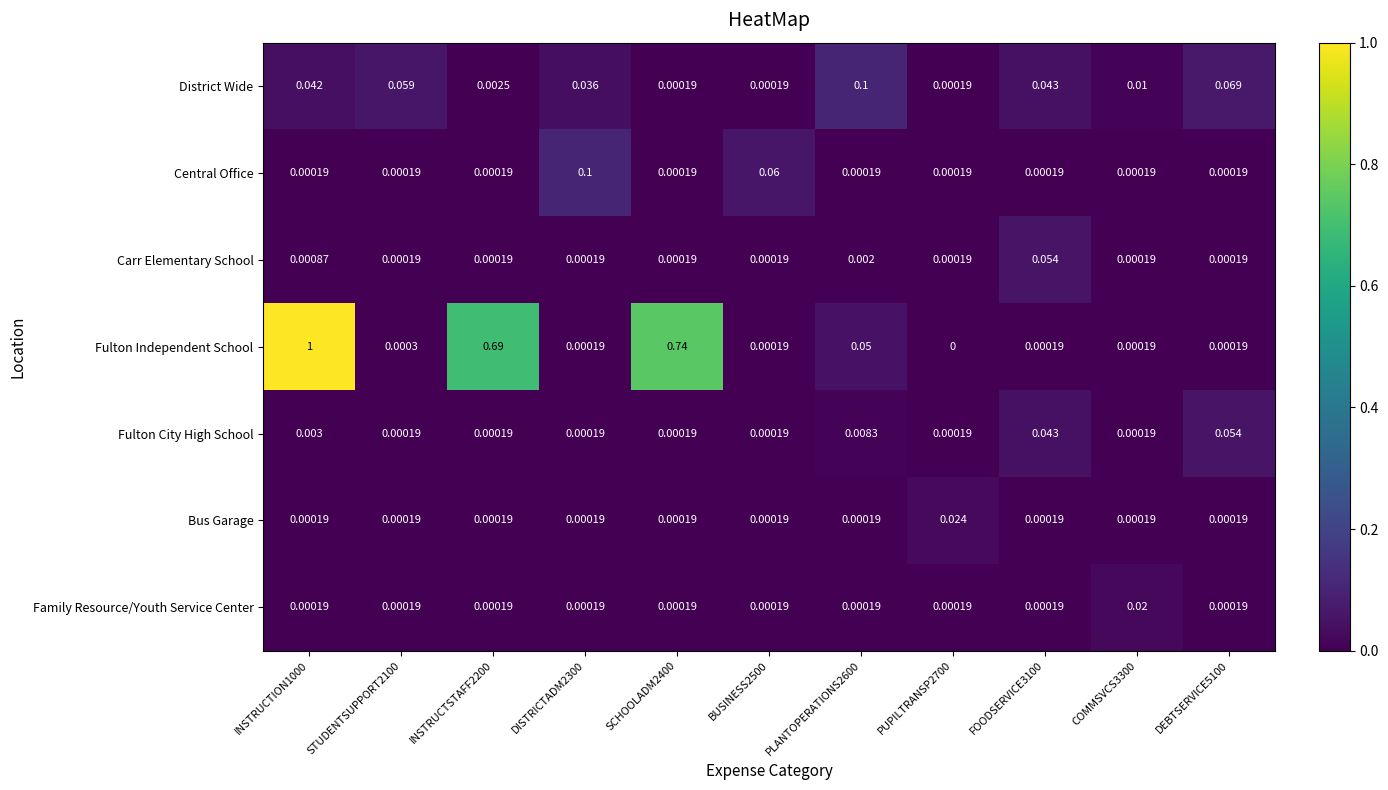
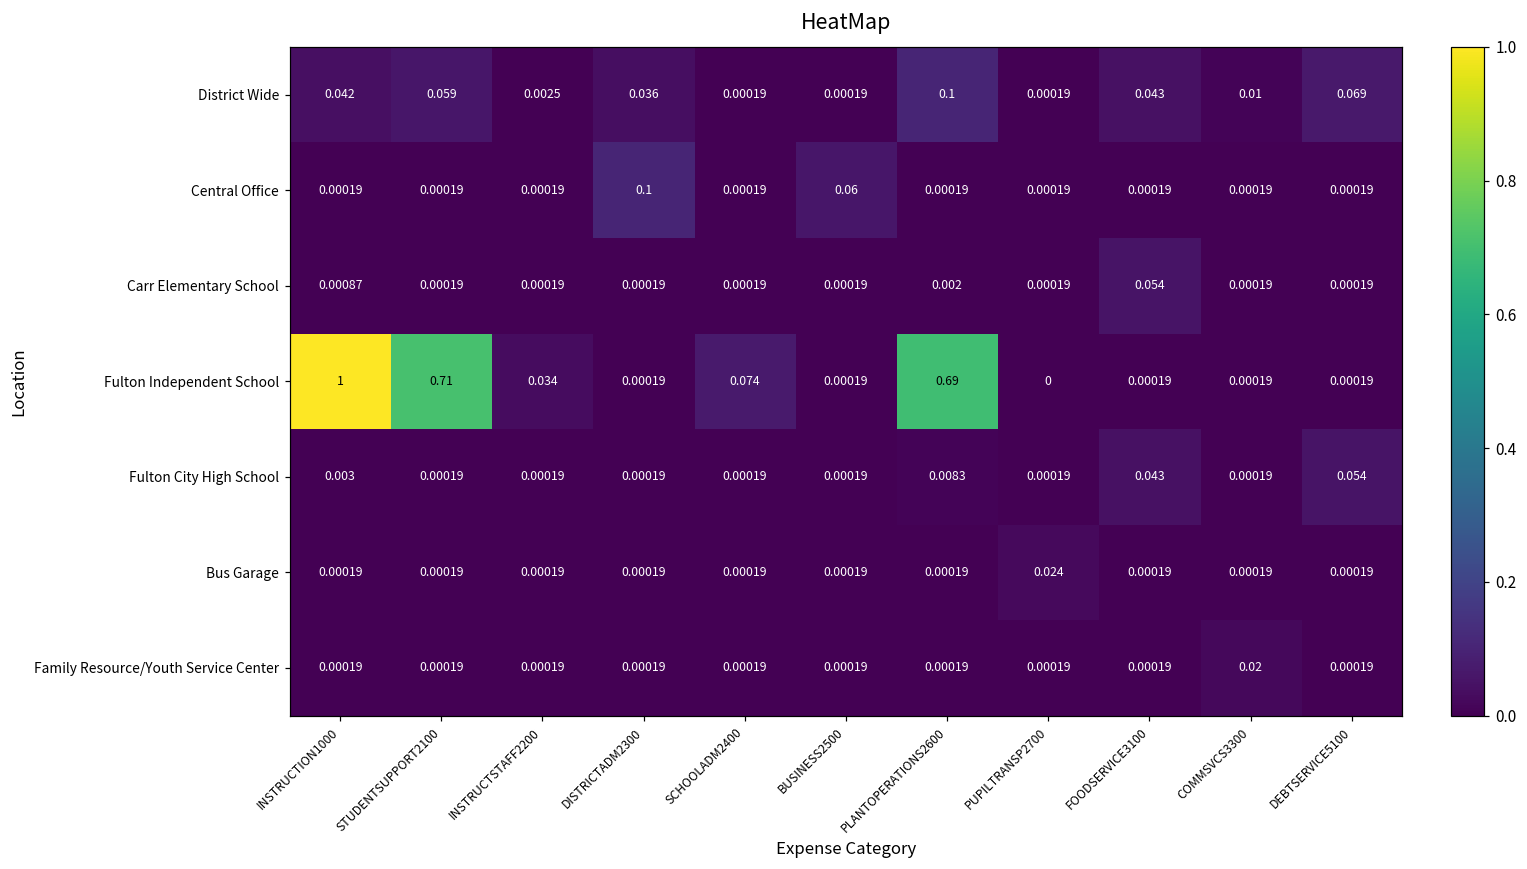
  {
    "District Wide": {
      "INSTRUCTION1000": 0.042,
      "STUDENTSUPPORT2100": 0.059,
      "INSTRUCTSTAFF2200": 0.0025,
      "DISTRICTADM2300": 0.036,
      "SCHOOLADM2400": 0.00019,
      "BUSINESS2500": 0.00019,
      "PLANTOPERATIONS2600": 0.1,
      "PUPILTRANSP2700": 0.00019,
      "FOODSERVICE3100": 0.043,
      "COMMSVCS3300": 0.01,
      "DEBTSERVICE5100": 0.069
    },
    "Central Office": {
      "INSTRUCTION1000": 0.00019,
      "STUDENTSUPPORT2100": 0.00019,
      "INSTRUCTSTAFF2200": 0.00019,
      "DISTRICTADM2300": 0.1,
      "SCHOOLADM2400": 0.00019,
      "BUSINESS2500": 0.06,
      "PLANTOPERATIONS2600": 0.00019,
      "PUPILTRANSP2700": 0.00019,
      "FOODSERVICE3100": 0.00019,
      "COMMSVCS3300": 0.00019,
      "DEBTSERVICE5100": 0.00019
    },
    "Carr Elementary School": {
      "INSTRUCTION1000": 0.00087,
      "STUDENTSUPPORT2100": 0.00019,
      "INSTRUCTSTAFF2200": 0.00019,
      "DISTRICTADM2300": 0.00019,
      "SCHOOLADM2400": 0.00019,
      "BUSINESS2500": 0.00019,
      "PLANTOPERATIONS2600": 0.002,
      "PUPILTRANSP2700": 0.00019,
      "FOODSERVICE3100": 0.054,
      "COMMSVCS3300": 0.00019,
      "DEBTSERVICE5100": 0.00019
    },
    "Fulton Independent School": {
      "INSTRUCTION1000": 1,
-     "STUDENTSUPPORT2100": 0.0003,
-     "INSTRUCTSTAFF2200": 0.69,
+     "STUDENTSUPPORT2100": 0.71,
+     "INSTRUCTSTAFF2200": 0.034,
      "DISTRICTADM2300": 0.00019,
-     "SCHOOLADM2400": 0.74,
+     "SCHOOLADM2400": 0.074,
      "BUSINESS2500": 0.00019,
-     "PLANTOPERATIONS2600": 0.05,
+     "PLANTOPERATIONS2600": 0.69,
      "PUPILTRANSP2700": 0,
      "FOODSERVICE3100": 0.00019,
      "COMMSVCS3300": 0.00019,
      "DEBTSERVICE5100": 0.00019
    },
    "Fulton City High School": {
      "INSTRUCTION1000": 0.003,
      "STUDENTSUPPORT2100": 0.00019,
      "INSTRUCTSTAFF2200": 0.00019,
      "DISTRICTADM2300": 0.00019,
      "SCHOOLADM2400": 0.00019,
      "BUSINESS2500": 0.00019,
      "PLANTOPERATIONS2600": 0.0083,
      "PUPILTRANSP2700": 0.00019,
      "FOODSERVICE3100": 0.043,
      "COMMSVCS3300": 0.00019,
      "DEBTSERVICE5100": 0.054
    },
    "Bus Garage": {
      "INSTRUCTION1000": 0.00019,
      "STUDENTSUPPORT2100": 0.00019,
      "INSTRUCTSTAFF2200": 0.00019,
      "DISTRICTADM2300": 0.00019,
      "SCHOOLADM2400": 0.00019,
      "BUSINESS2500": 0.00019,
      "PLANTOPERATIONS2600": 0.00019,
      "PUPILTRANSP2700": 0.024,
      "FOODSERVICE3100": 0.00019,
      "COMMSVCS3300": 0.00019,
      "DEBTSERVICE5100": 0.00019
    },
    "Family Resource/Youth Service Center": {
      "INSTRUCTION1000": 0.00019,
      "STUDENTSUPPORT2100": 0.00019,
      "INSTRUCTSTAFF2200": 0.00019,
      "DISTRICTADM2300": 0.00019,
      "SCHOOLADM2400": 0.00019,
      "BUSINESS2500": 0.00019,
      "PLANTOPERATIONS2600": 0.00019,
      "PUPILTRANSP2700": 0.00019,
      "FOODSERVICE3100": 0.00019,
      "COMMSVCS3300": 0.02,
      "DEBTSERVICE5100": 0.00019
    }
  }
